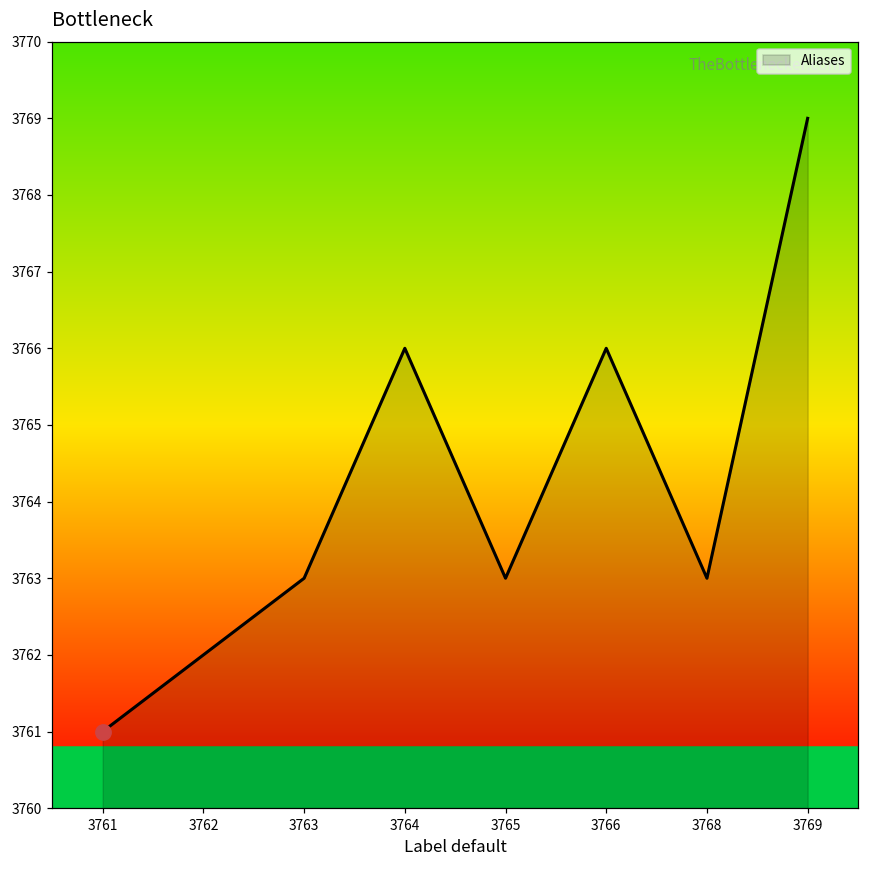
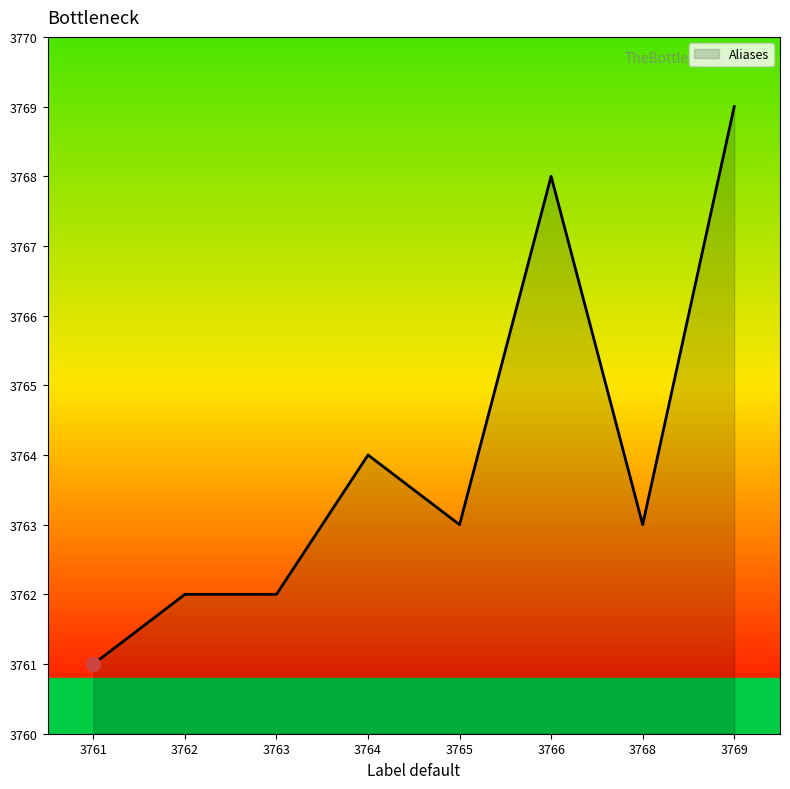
  {
    "Aliases": {
      "3762": 3762,
-     "3763": 3763,
-     "3764": 3766,
+     "3763": 3762,
+     "3764": 3764,
      "3765": 3763,
-     "3766": 3766,
+     "3766": 3768,
      "3768": 3763,
      "3769": 3769
    }
  }
